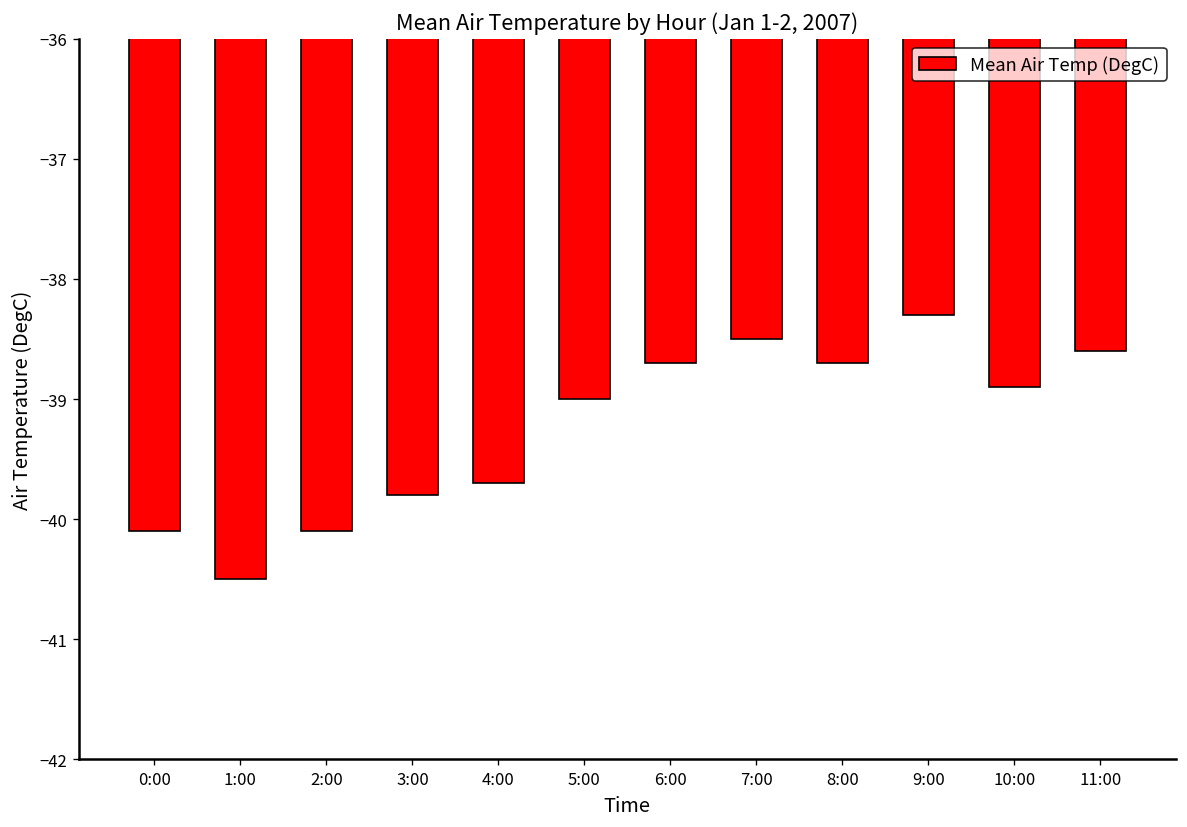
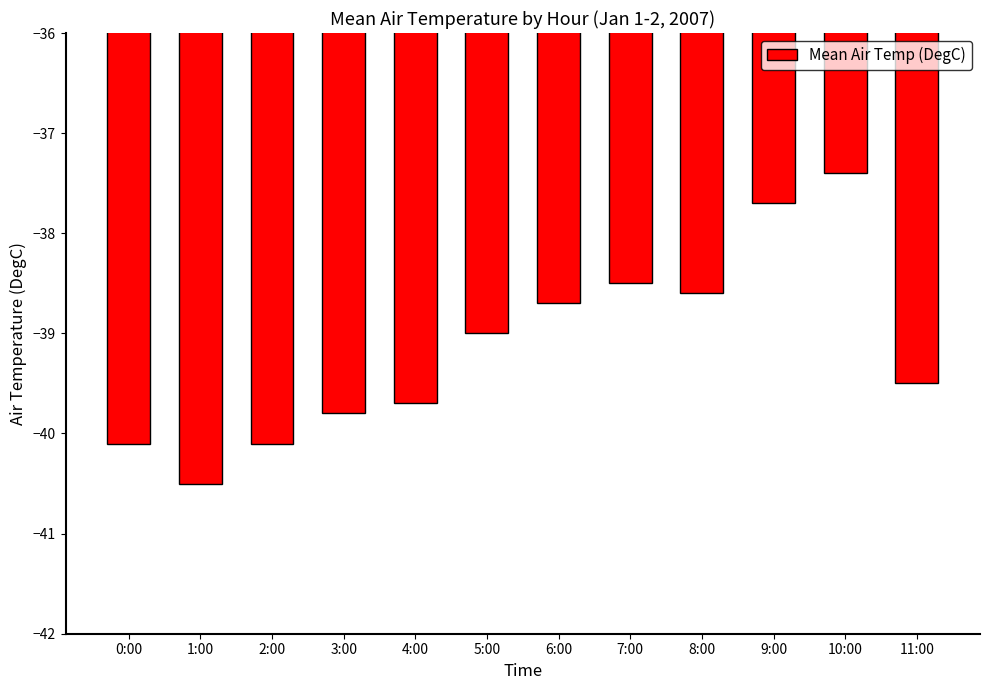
  {
    "0:00": -40.1,
    "1:00": -40.5,
    "2:00": -40.1,
    "3:00": -39.8,
    "4:00": -39.7,
    "5:00": -39.0,
    "6:00": -38.7,
    "7:00": -38.5,
-   "8:00": -38.7,
-   "9:00": -38.3,
-   "10:00": -38.9,
-   "11:00": -38.6
+   "8:00": -38.6,
+   "9:00": -37.7,
+   "10:00": -37.4,
+   "11:00": -39.5
  }
